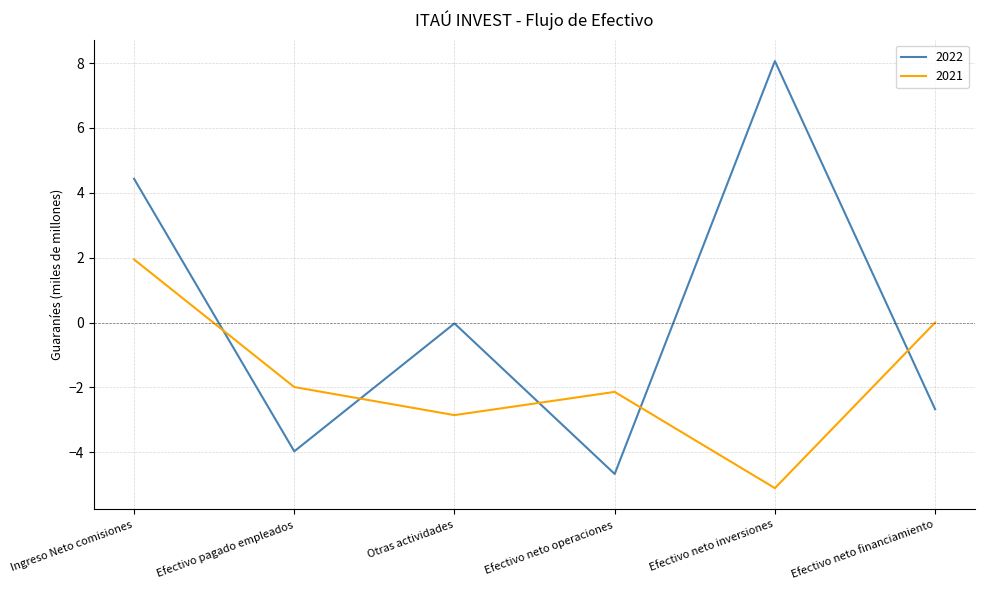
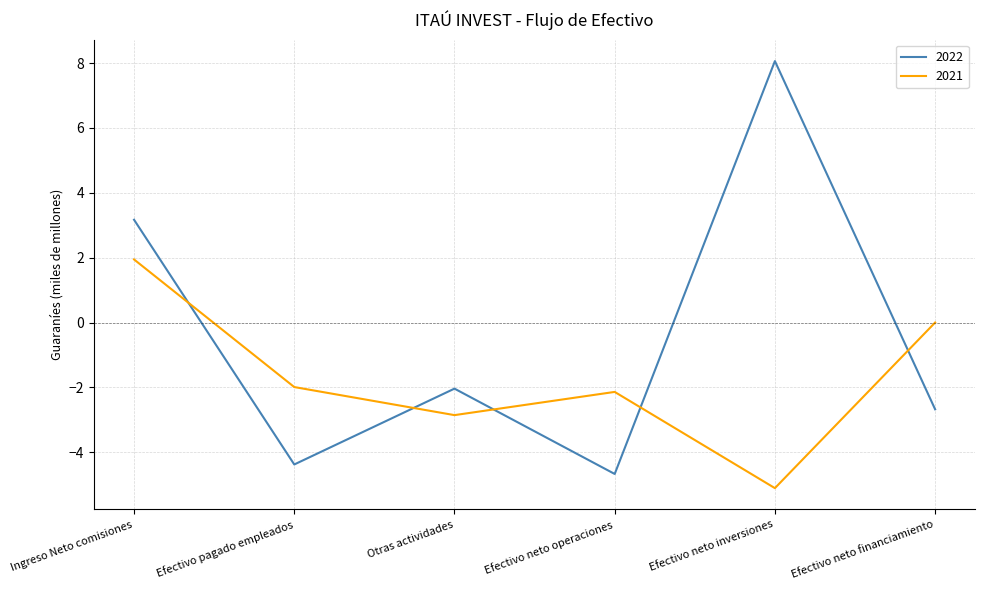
  {
    "2022": {
-     "Ingreso Neto comisiones": 4.4,
-     "Efectivo pagado empleados": -4.0,
-     "Otras actividades": 0.0,
+     "Ingreso Neto comisiones": 3.2,
+     "Efectivo pagado empleados": -4.4,
+     "Otras actividades": -2.0,
      "Efectivo neto operaciones": -4.7,
      "Efectivo neto inversiones": 8.1,
      "Efectivo neto financiamiento": -2.7
    },
    "2021": {
      "Ingreso Neto comisiones": 1.9,
      "Efectivo pagado empleados": -2.0,
      "Otras actividades": -2.9,
      "Efectivo neto operaciones": -2.1,
      "Efectivo neto inversiones": -5.1,
      "Efectivo neto financiamiento": 0.0
    }
  }
